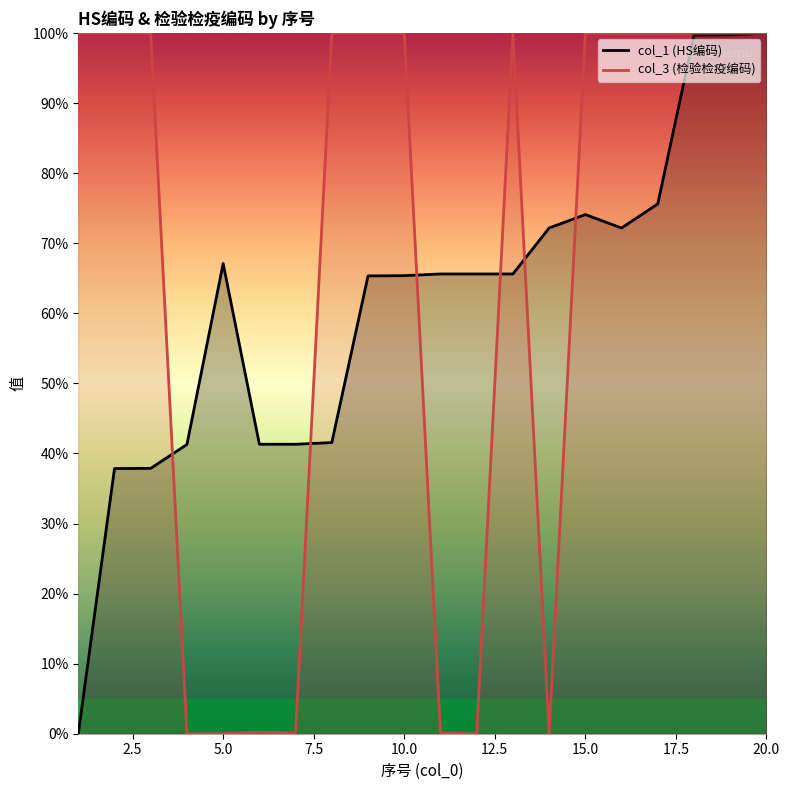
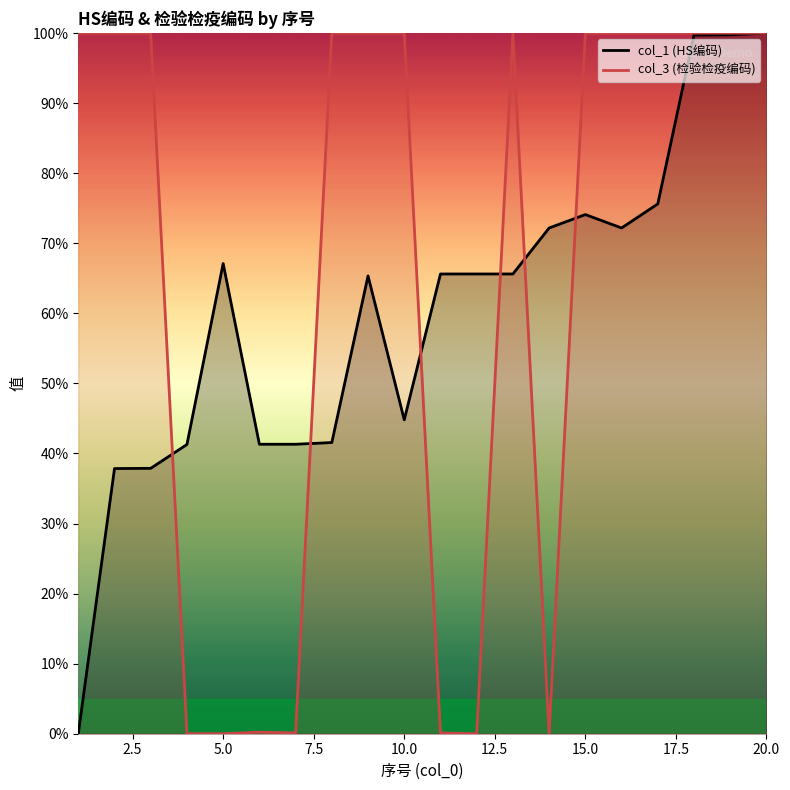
  {
    "col_1 (HS编码)": {
      "5.0": "67%",
-     "10.0": "65%",
+     "10.0": "45%",
      "15.0": "74%"
    },
    "col_3 (检验检疫编码)": {
      "10.0": "100%",
      "15.0": "100%"
    }
  }
